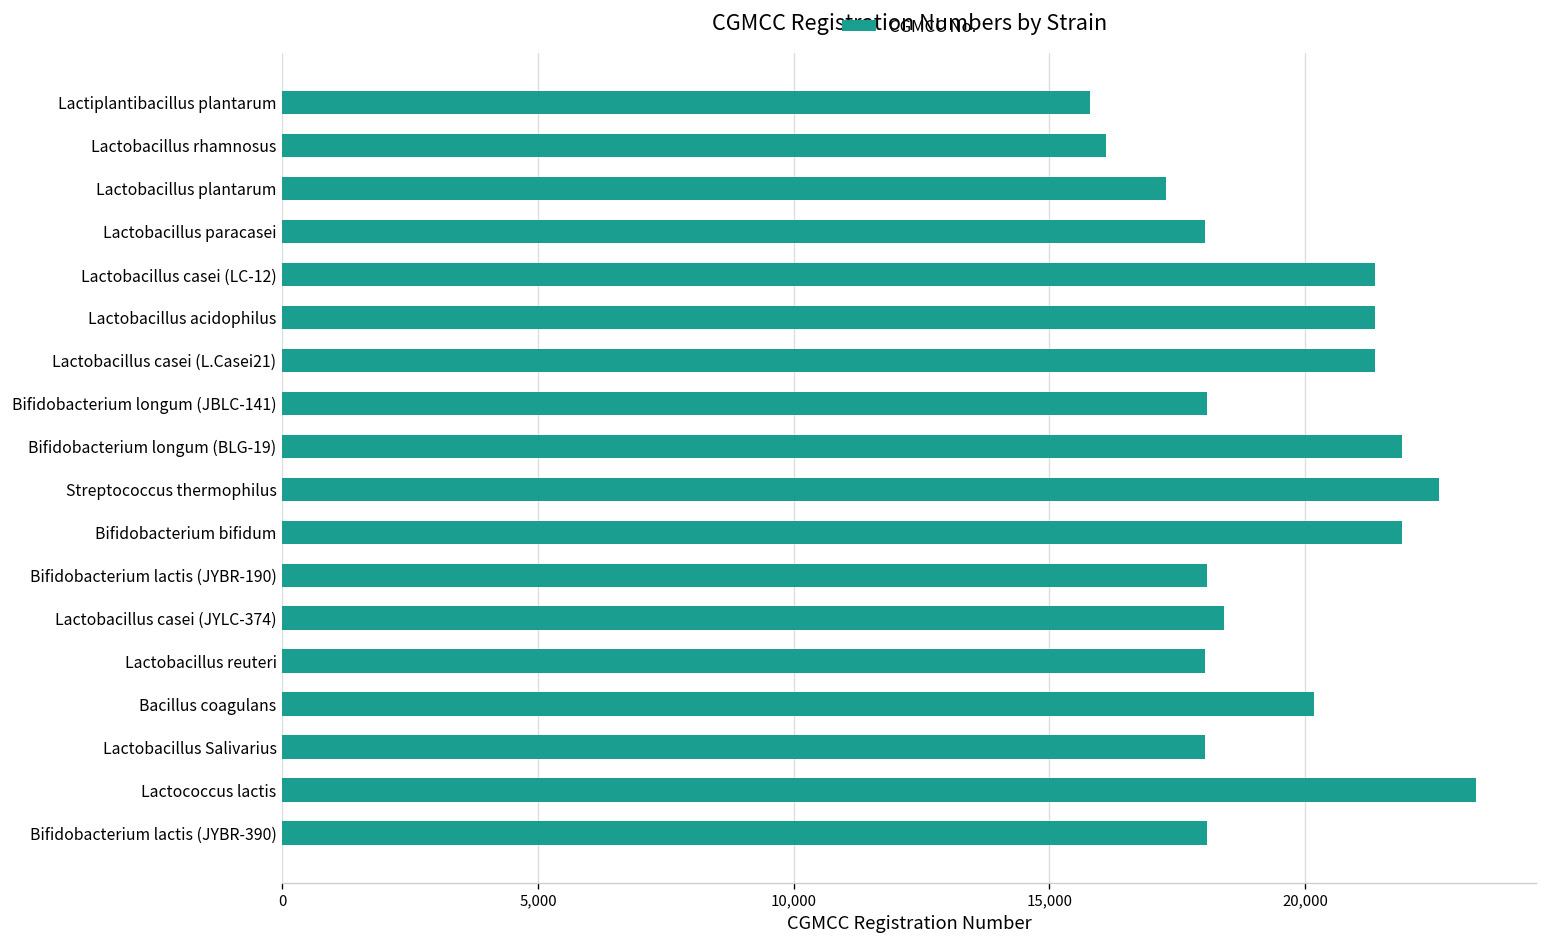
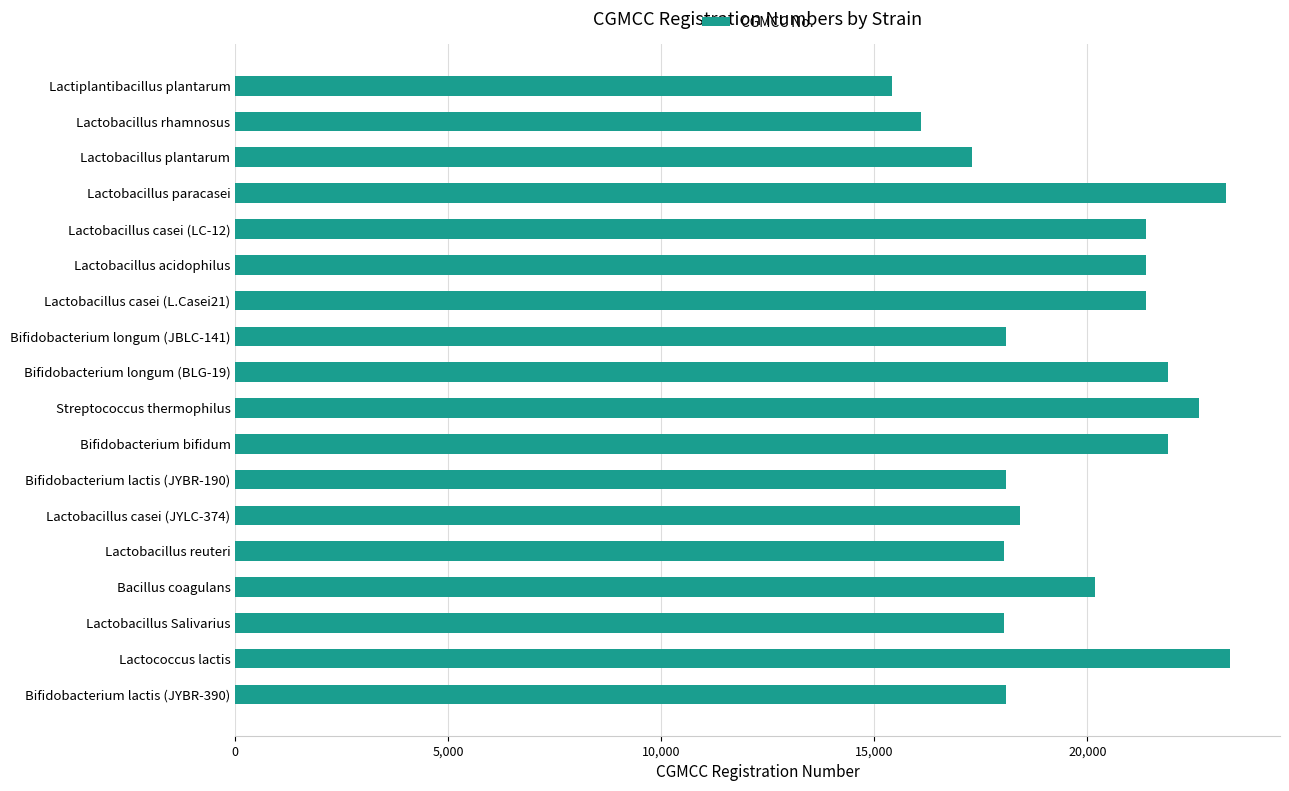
  {
-   "Lactiplantibacillus plantarum": "15,800",
+   "Lactiplantibacillus plantarum": "15,400",
    "Lactobacillus rhamnosus": "16,100",
    "Lactobacillus plantarum": "17,300",
-   "Lactobacillus paracasei": "18,000",
+   "Lactobacillus paracasei": "23,200",
    "Lactobacillus casei (LC-12)": "21,400",
    "Lactobacillus acidophilus": "21,400",
    "Lactobacillus casei (L.Casei21)": "21,400",
    "Bifidobacterium longum (JBLC-141)": "18,100",
    "Bifidobacterium longum (BLG-19)": "21,900",
    "Streptococcus thermophilus": "22,600",
    "Bifidobacterium bifidum": "21,900",
    "Bifidobacterium lactis (JYBR-190)": "18,100",
    "Lactobacillus casei (JYLC-374)": "18,400",
    "Lactobacillus reuteri": "18,000",
    "Bacillus coagulans": "20,200",
    "Lactobacillus Salivarius": "18,000",
    "Lactococcus lactis": "23,400",
    "Bifidobacterium lactis (JYBR-390)": "18,100"
  }
